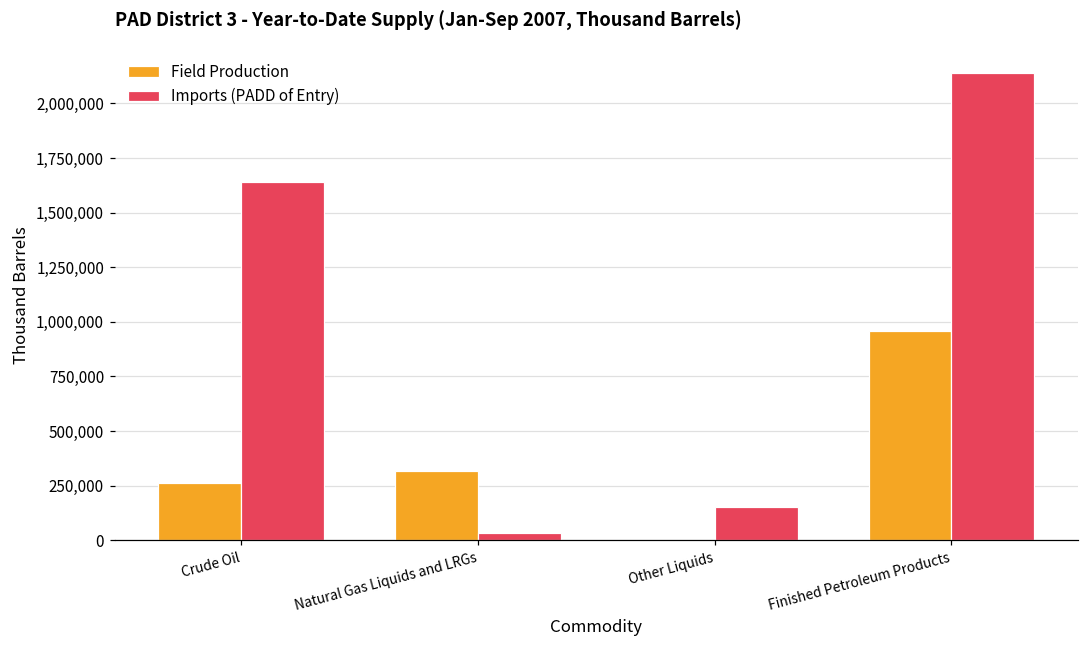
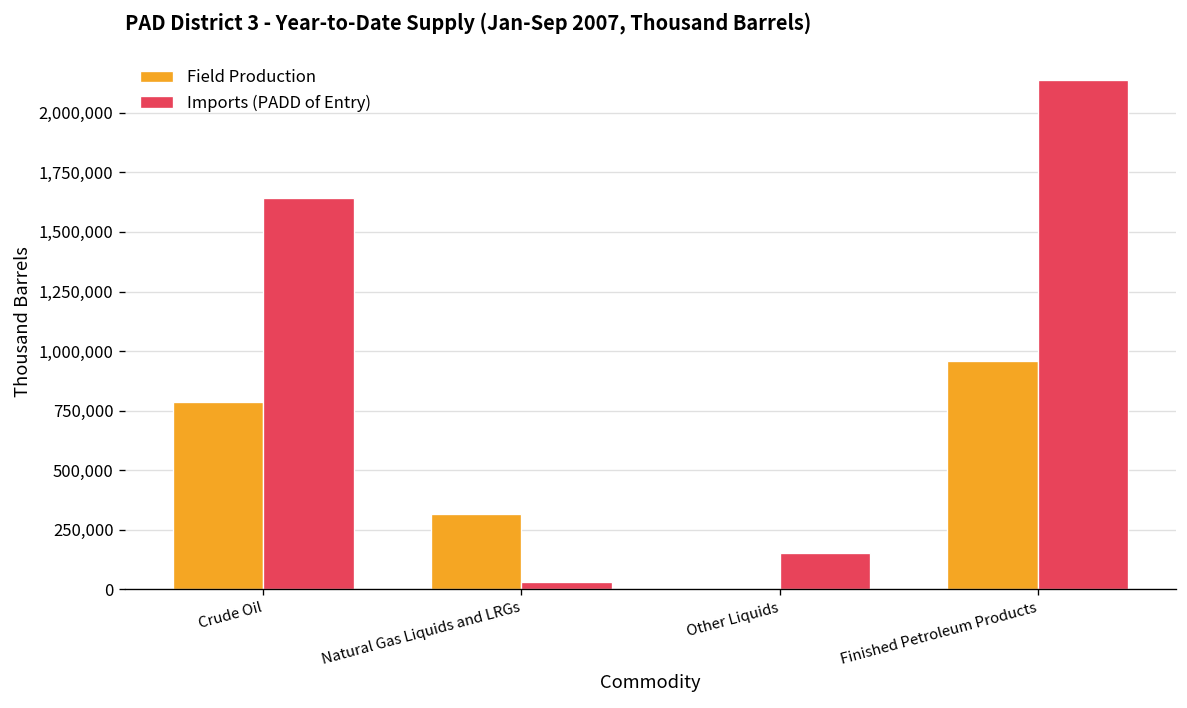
  {
    "Field Production": {
-     "Crude Oil": "260,000",
+     "Crude Oil": "790,000",
      "Natural Gas Liquids and LRGs": "320,000",
      "Other Liquids": "0",
      "Finished Petroleum Products": "960,000"
    },
    "Imports (PADD of Entry)": {
      "Crude Oil": "1,640,000",
      "Natural Gas Liquids and LRGs": "30,000",
      "Other Liquids": "150,000",
      "Finished Petroleum Products": "2,140,000"
    }
  }
